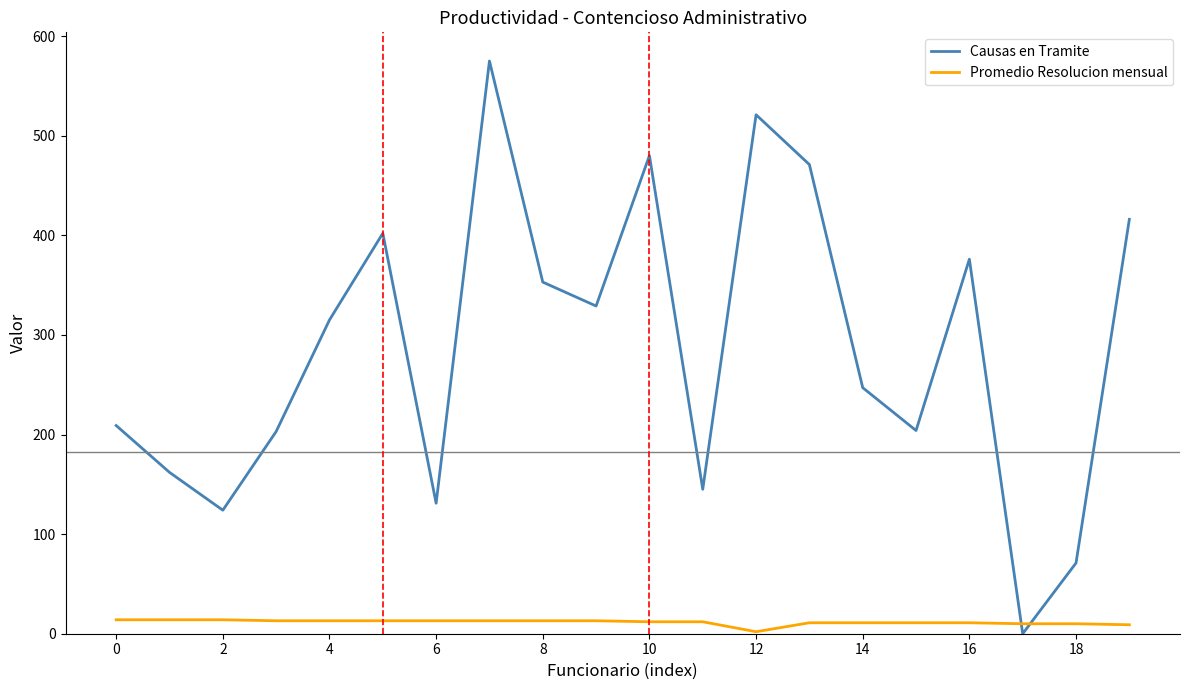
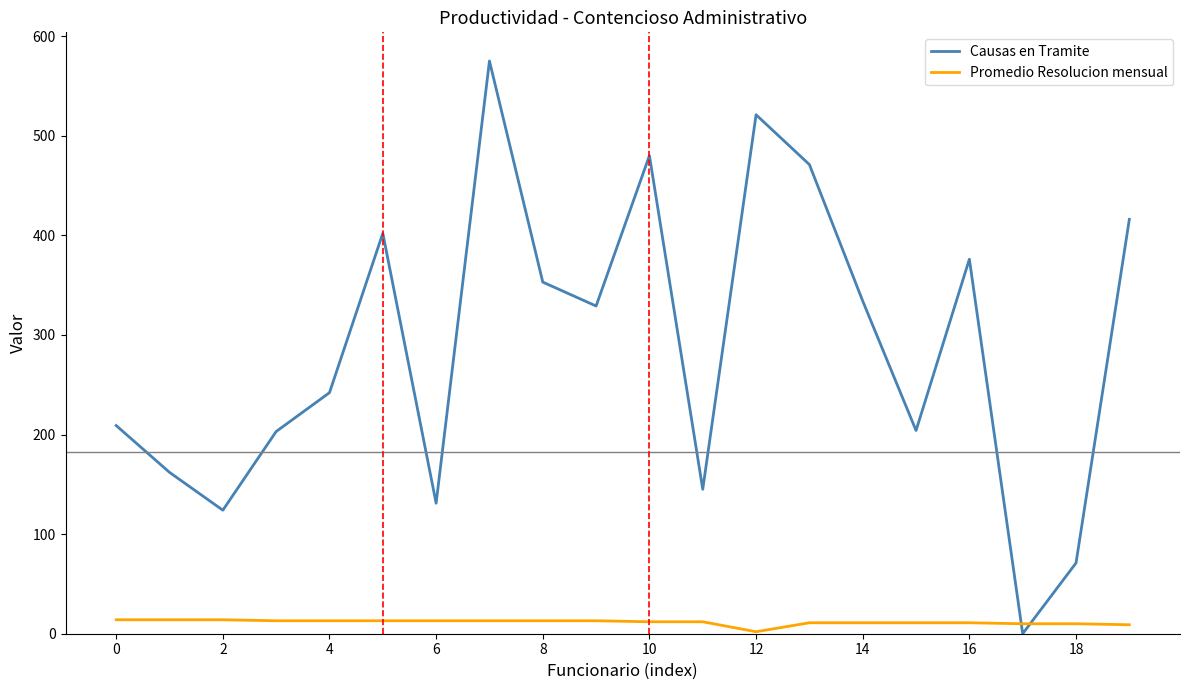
  {
    "Causas en Tramite": {
      "0": 210,
      "2": 120,
-     "4": 320,
+     "4": 240,
      "6": 130,
      "8": 350,
      "10": 480,
      "12": 520,
-     "14": 250,
+     "14": 330,
      "16": 380,
      "18": 70
    },
    "Promedio Resolucion mensual": {
      "0": 10,
      "2": 10,
      "4": 10,
      "6": 10,
      "8": 10,
      "10": 10,
      "12": 0,
      "14": 10,
      "16": 10,
      "18": 10
    }
  }
